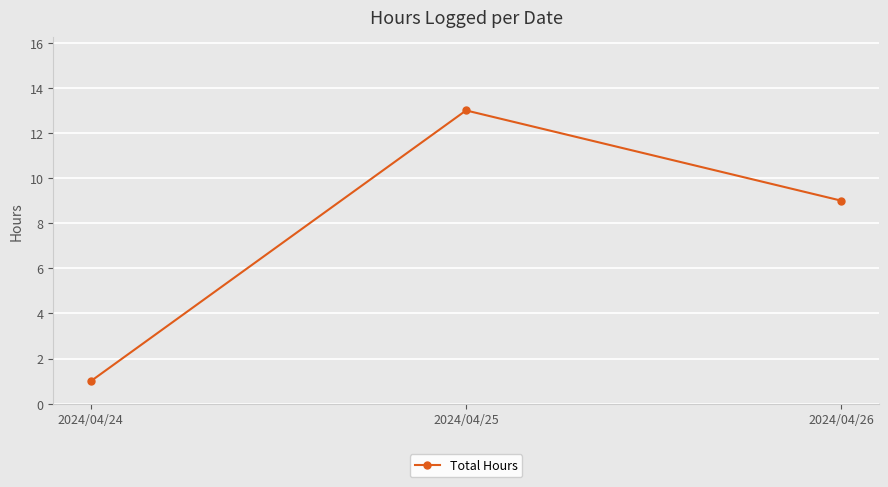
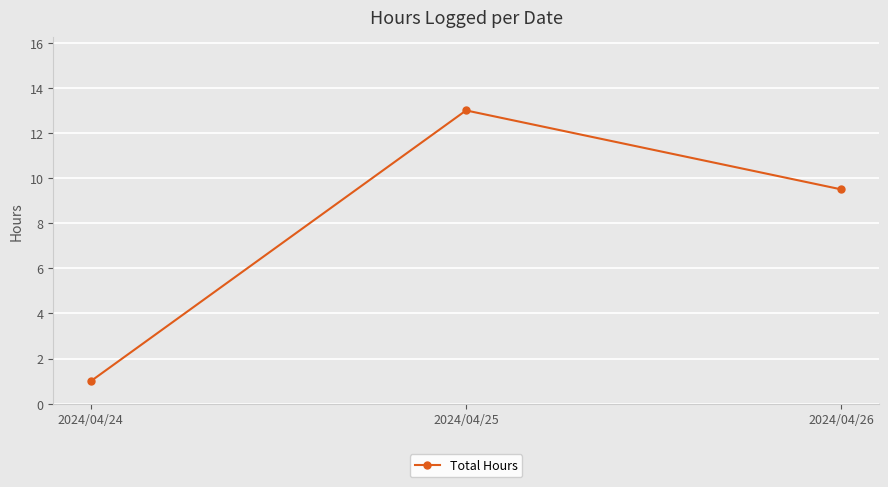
  {
    "2024/04/24": 1.0,
    "2024/04/25": 13.0,
-   "2024/04/26": 9.0
+   "2024/04/26": 9.5
  }
